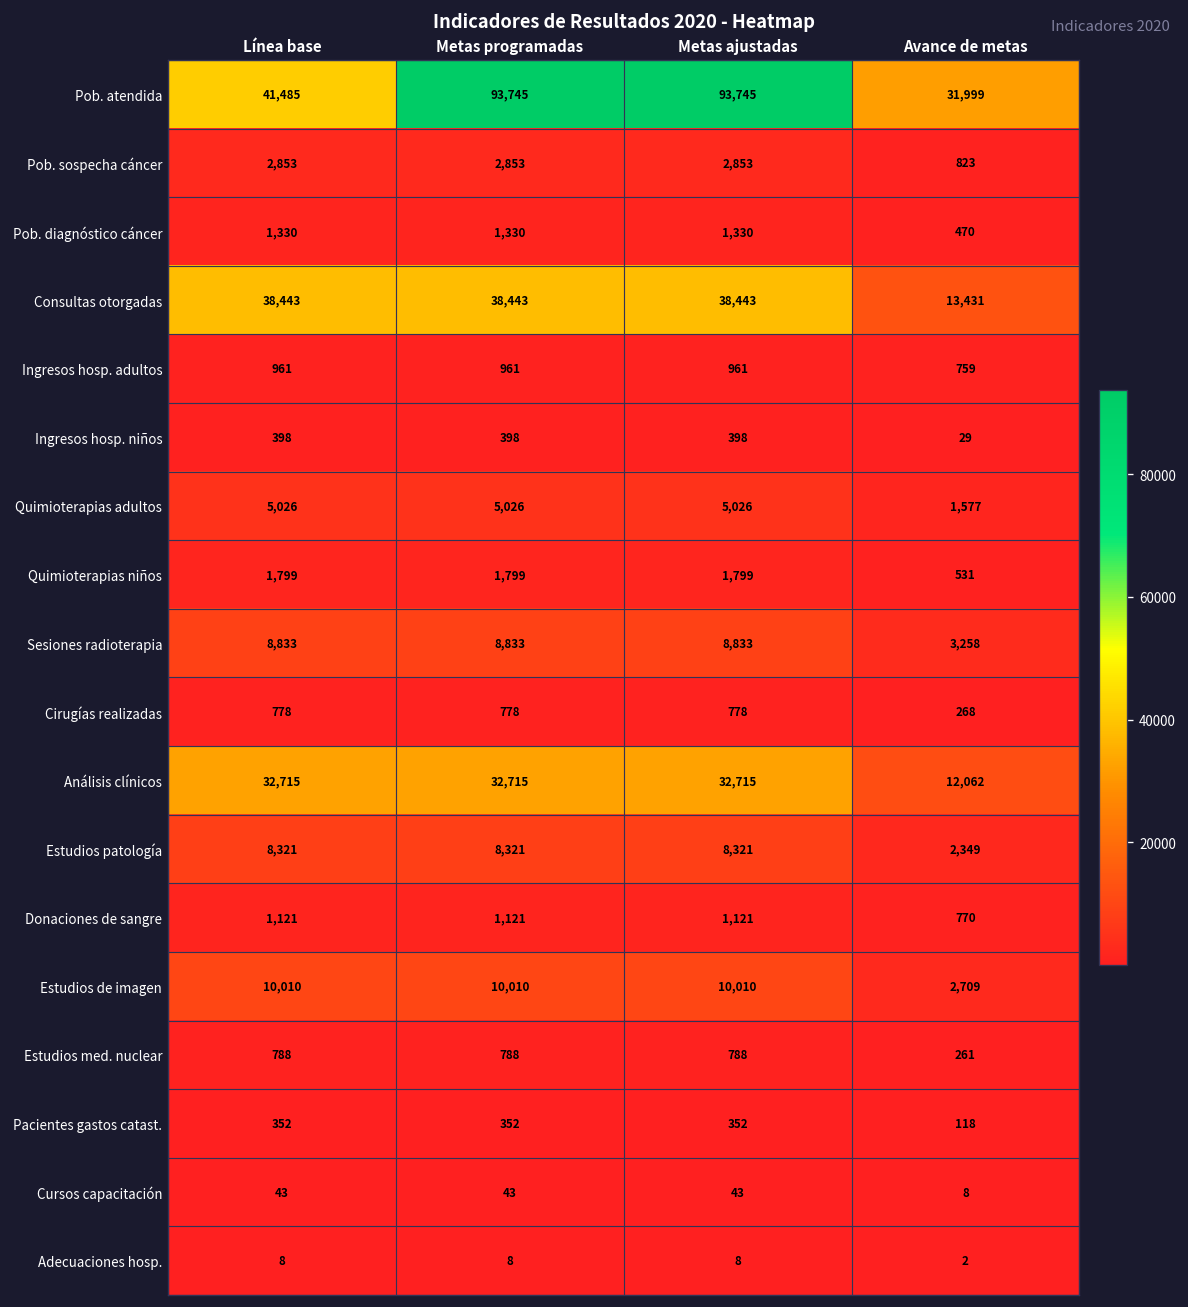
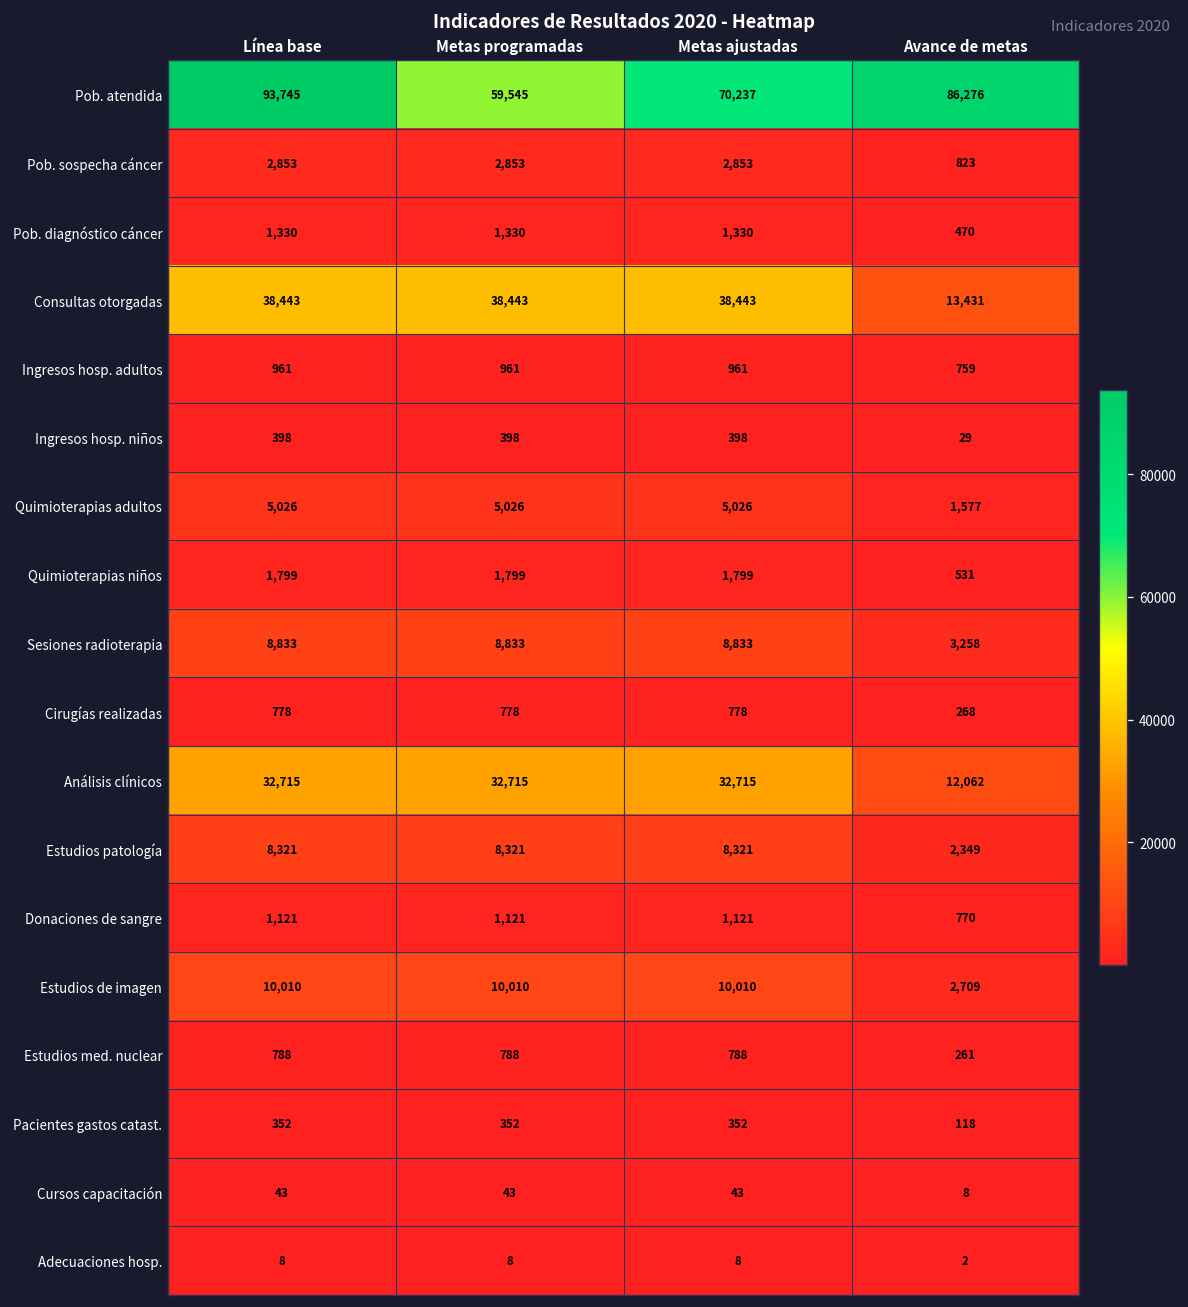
  {
    "Pob. atendida": {
-     "Línea base": "41,485",
-     "Metas programadas": "93,745",
-     "Metas ajustadas": "93,745",
-     "Avance de metas": "31,999"
+     "Línea base": "93,745",
+     "Metas programadas": "59,545",
+     "Metas ajustadas": "70,237",
+     "Avance de metas": "86,276"
    },
    "Pob. sospecha cáncer": {
      "Línea base": "2,853",
      "Metas programadas": "2,853",
      "Metas ajustadas": "2,853",
      "Avance de metas": "823"
    },
    "Pob. diagnóstico cáncer": {
      "Línea base": "1,330",
      "Metas programadas": "1,330",
      "Metas ajustadas": "1,330",
      "Avance de metas": "470"
    },
    "Consultas otorgadas": {
      "Línea base": "38,443",
      "Metas programadas": "38,443",
      "Metas ajustadas": "38,443",
      "Avance de metas": "13,431"
    },
    "Ingresos hosp. adultos": {
      "Línea base": "961",
      "Metas programadas": "961",
      "Metas ajustadas": "961",
      "Avance de metas": "759"
    },
    "Ingresos hosp. niños": {
      "Línea base": "398",
      "Metas programadas": "398",
      "Metas ajustadas": "398",
      "Avance de metas": "29"
    },
    "Quimioterapias adultos": {
      "Línea base": "5,026",
      "Metas programadas": "5,026",
      "Metas ajustadas": "5,026",
      "Avance de metas": "1,577"
    },
    "Quimioterapias niños": {
      "Línea base": "1,799",
      "Metas programadas": "1,799",
      "Metas ajustadas": "1,799",
      "Avance de metas": "531"
    },
    "Sesiones radioterapia": {
      "Línea base": "8,833",
      "Metas programadas": "8,833",
      "Metas ajustadas": "8,833",
      "Avance de metas": "3,258"
    },
    "Cirugías realizadas": {
      "Línea base": "778",
      "Metas programadas": "778",
      "Metas ajustadas": "778",
      "Avance de metas": "268"
    },
    "Análisis clínicos": {
      "Línea base": "32,715",
      "Metas programadas": "32,715",
      "Metas ajustadas": "32,715",
      "Avance de metas": "12,062"
    },
    "Estudios patología": {
      "Línea base": "8,321",
      "Metas programadas": "8,321",
      "Metas ajustadas": "8,321",
      "Avance de metas": "2,349"
    },
    "Donaciones de sangre": {
      "Línea base": "1,121",
      "Metas programadas": "1,121",
      "Metas ajustadas": "1,121",
      "Avance de metas": "770"
    },
    "Estudios de imagen": {
      "Línea base": "10,010",
      "Metas programadas": "10,010",
      "Metas ajustadas": "10,010",
      "Avance de metas": "2,709"
    },
    "Estudios med. nuclear": {
      "Línea base": "788",
      "Metas programadas": "788",
      "Metas ajustadas": "788",
      "Avance de metas": "261"
    },
    "Pacientes gastos catast.": {
      "Línea base": "352",
      "Metas programadas": "352",
      "Metas ajustadas": "352",
      "Avance de metas": "118"
    },
    "Cursos capacitación": {
      "Línea base": "43",
      "Metas programadas": "43",
      "Metas ajustadas": "43",
      "Avance de metas": "8"
    },
    "Adecuaciones hosp.": {
      "Línea base": "8",
      "Metas programadas": "8",
      "Metas ajustadas": "8",
      "Avance de metas": "2"
    }
  }
